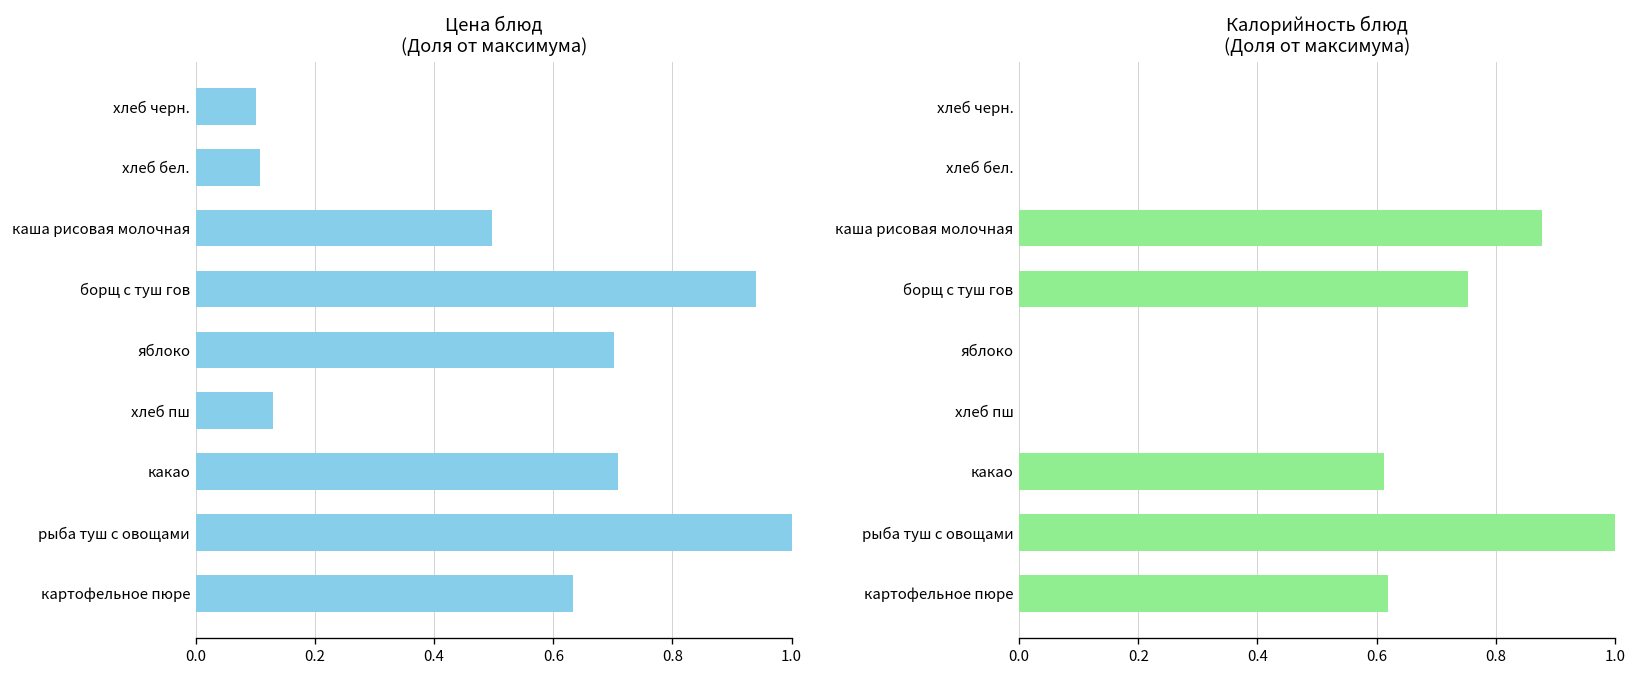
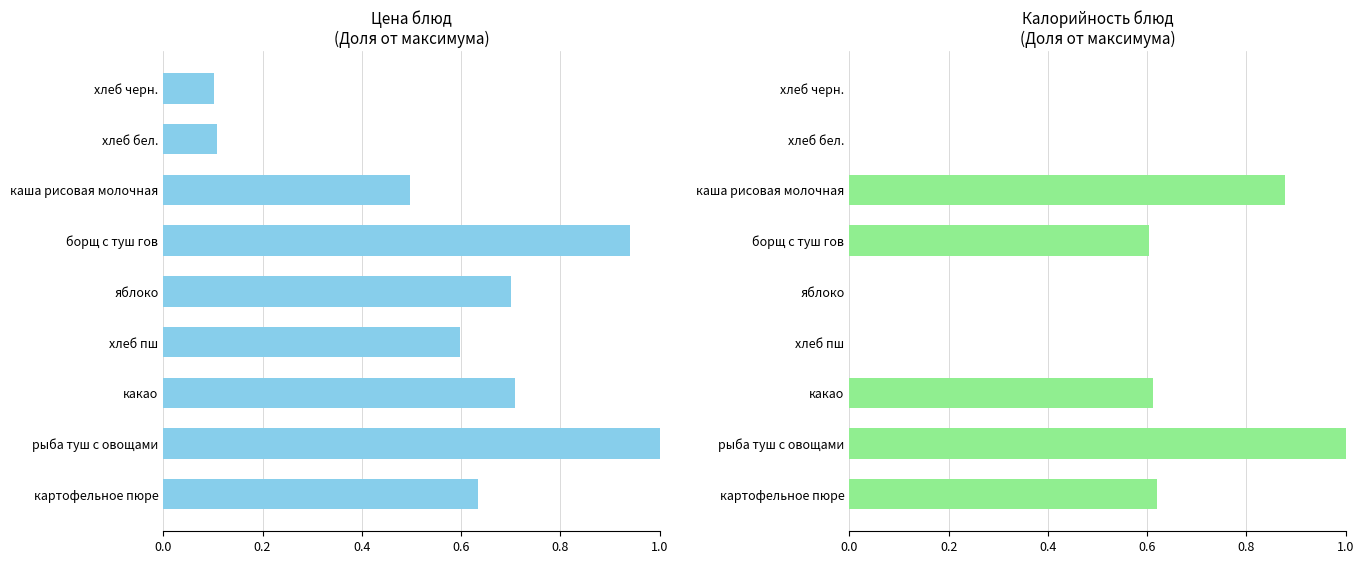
  {
    "Цена блюд (Доля от максимума)": {
      "хлеб черн.": 0.10,
      "хлеб бел.": 0.11,
      "каша рисовая молочная": 0.50,
      "борщ с туш гов": 0.94,
      "яблоко": 0.70,
-     "хлеб пш": 0.13,
+     "хлеб пш": 0.60,
      "какао": 0.71,
      "рыба туш с овощами": 1.00,
      "картофельное пюре": 0.63
    },
    "Калорийность блюд (Доля от максимума)": {
      "хлеб черн.": 0.00,
      "хлеб бел.": 0.00,
      "каша рисовая молочная": 0.88,
-     "борщ с туш гов": 0.75,
+     "борщ с туш гов": 0.60,
      "яблоко": 0.00,
      "хлеб пш": 0.00,
      "какао": 0.61,
      "рыба туш с овощами": 1.00,
      "картофельное пюре": 0.62
    }
  }
